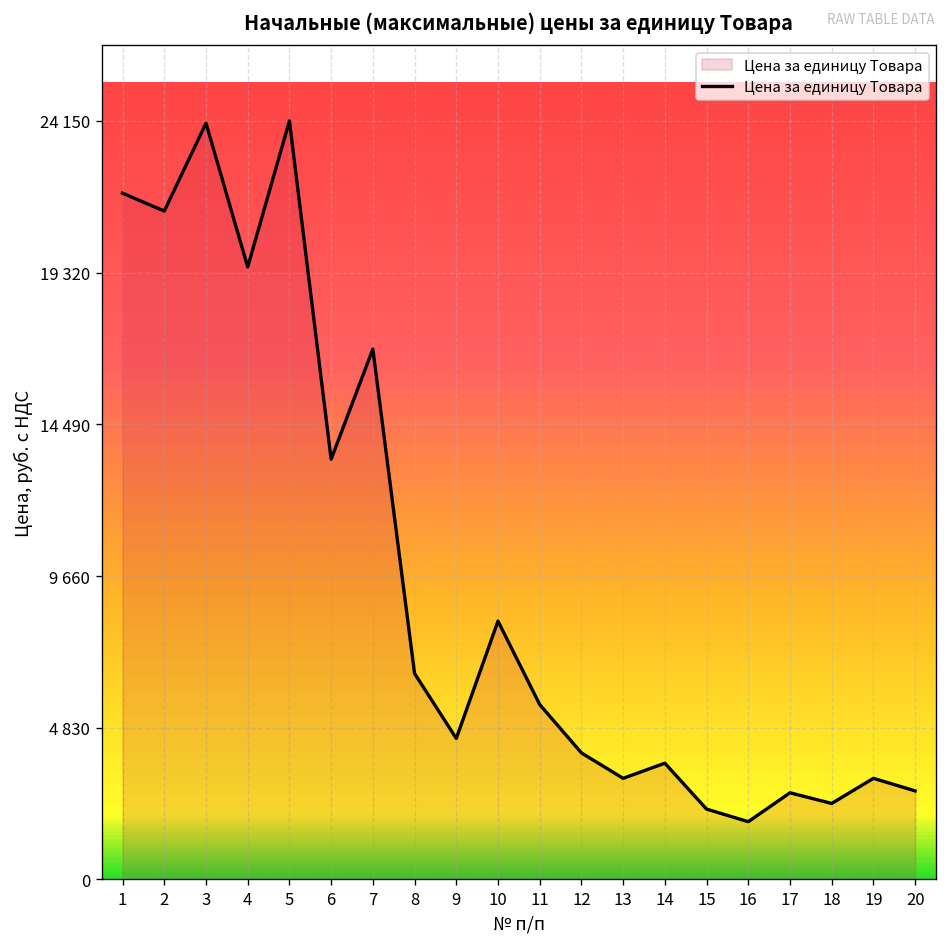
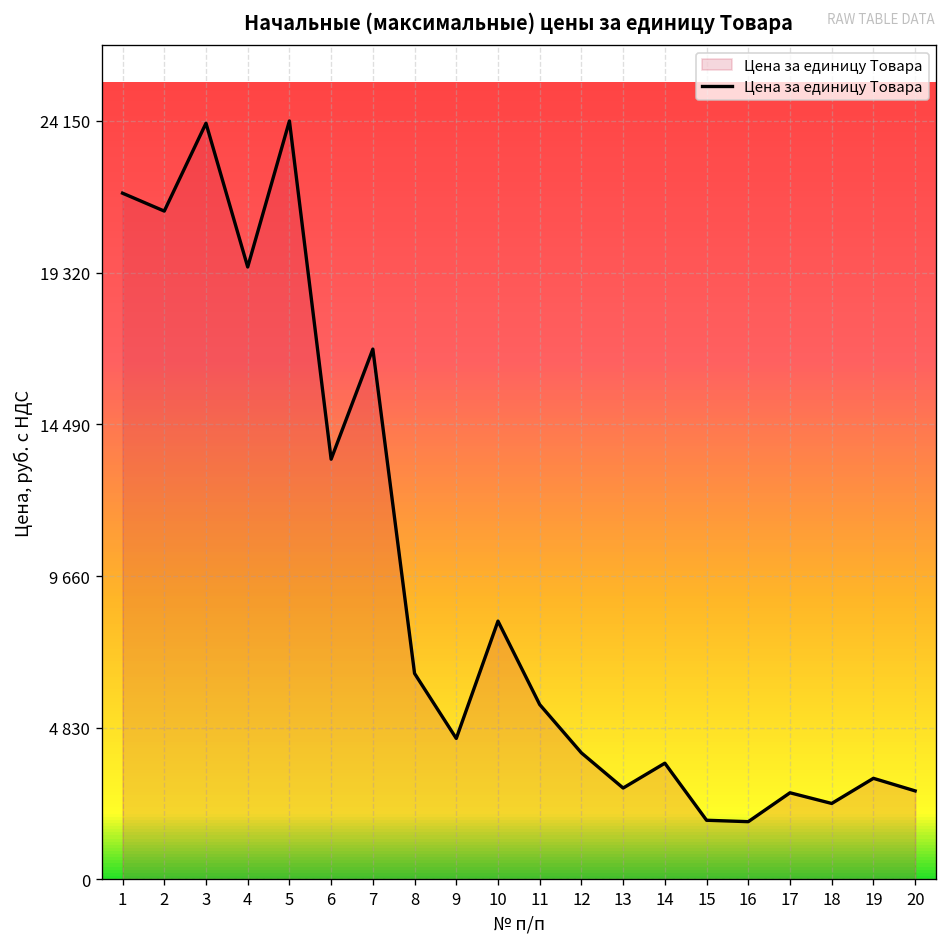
  {
    "1": 21900,
    "2": 21300,
    "3": 24100,
    "4": 19500,
    "5": 24200,
    "6": 13400,
    "7": 16900,
    "8": 6600,
    "9": 4500,
    "10": 8200,
    "11": 5600,
    "12": 4000,
-   "13": 3200,
+   "13": 2900,
    "14": 3700,
-   "15": 2200,
+   "15": 1900,
    "16": 1800,
    "17": 2800,
    "18": 2400,
    "19": 3200,
    "20": 2800
  }
